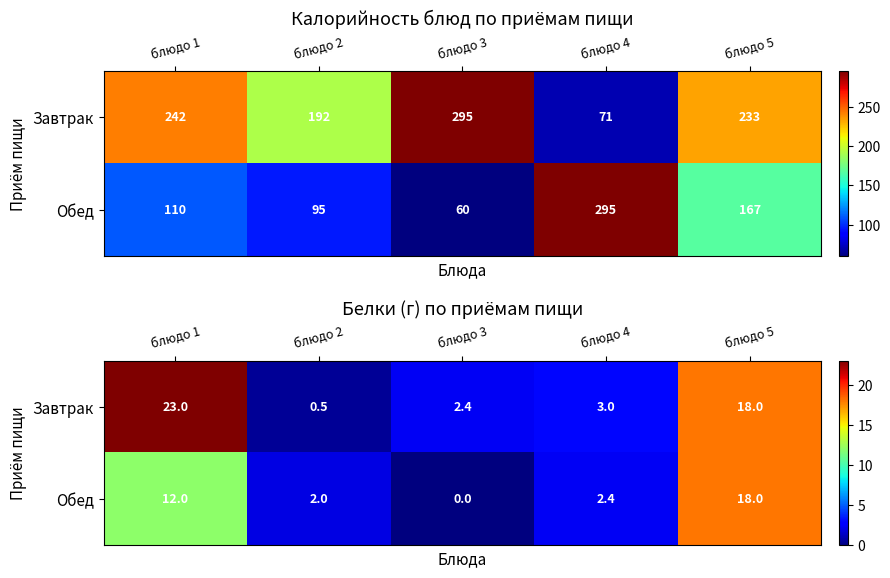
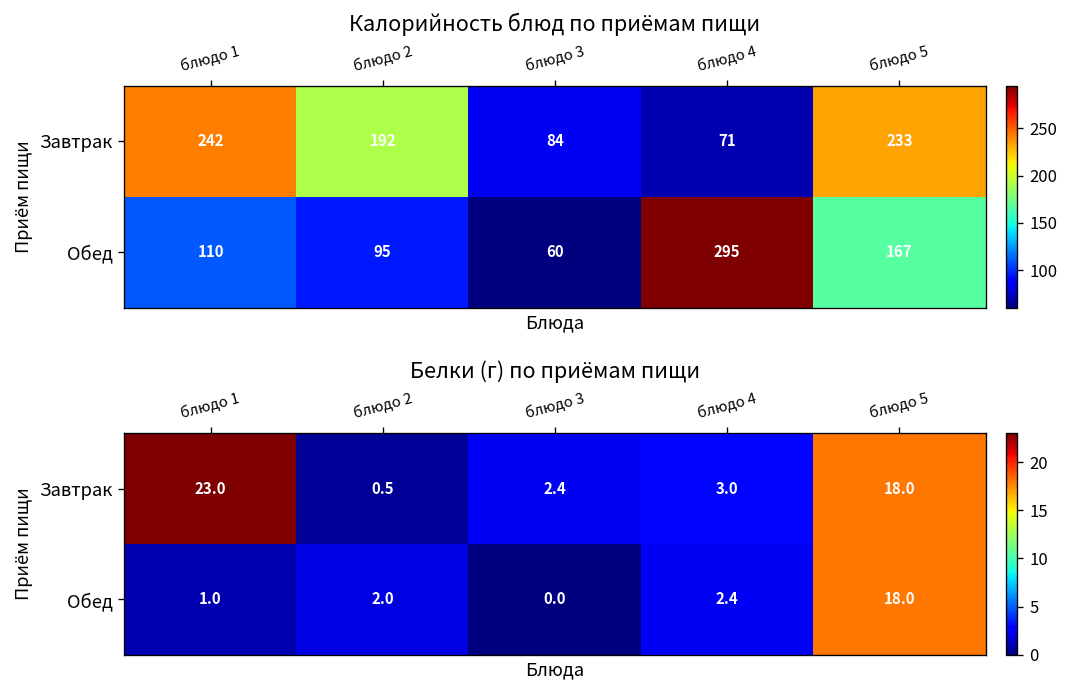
  {
    "Калорийность блюд по приёмам пищи": {
      "Завтрак": {
        "блюдо 1": 242,
        "блюдо 2": 192,
-       "блюдо 3": 295,
+       "блюдо 3": 84,
        "блюдо 4": 71,
        "блюдо 5": 233
      },
      "Обед": {
        "блюдо 1": 110,
        "блюдо 2": 95,
        "блюдо 3": 60,
        "блюдо 4": 295,
        "блюдо 5": 167
      }
    },
    "Белки (г) по приёмам пищи": {
      "Завтрак": {
        "блюдо 1": 23.0,
        "блюдо 2": 0.5,
        "блюдо 3": 2.4,
        "блюдо 4": 3.0,
        "блюдо 5": 18.0
      },
      "Обед": {
-       "блюдо 1": 12.0,
+       "блюдо 1": 1.0,
        "блюдо 2": 2.0,
        "блюдо 3": 0.0,
        "блюдо 4": 2.4,
        "блюдо 5": 18.0
      }
    }
  }
